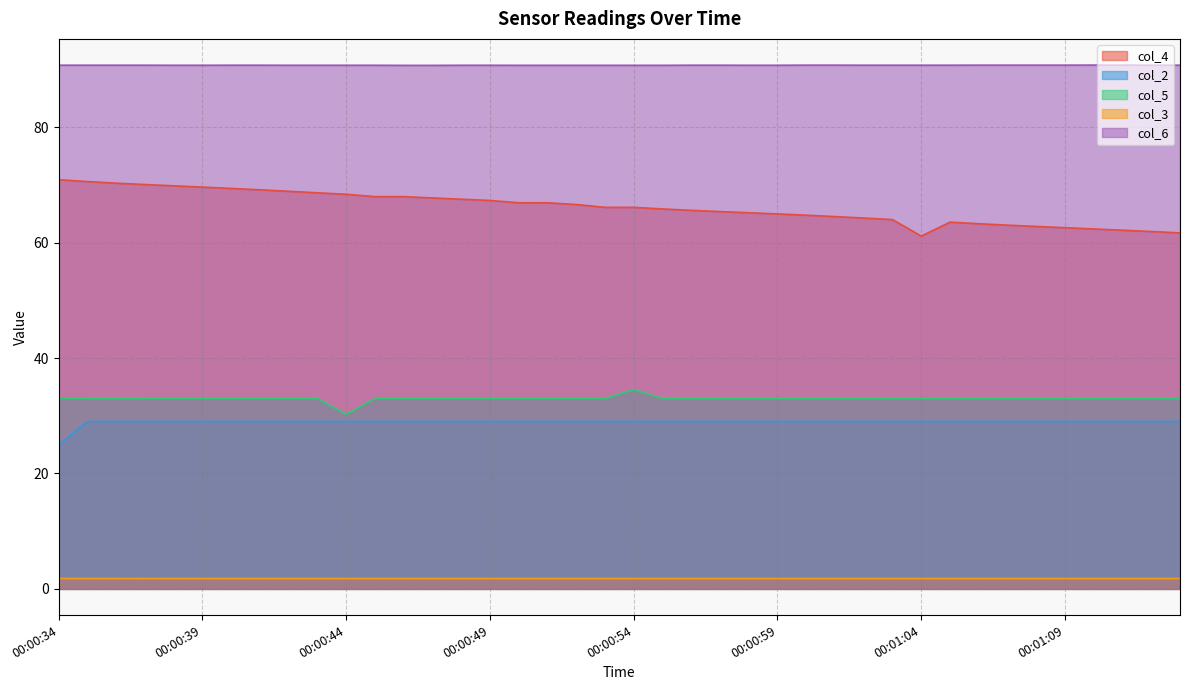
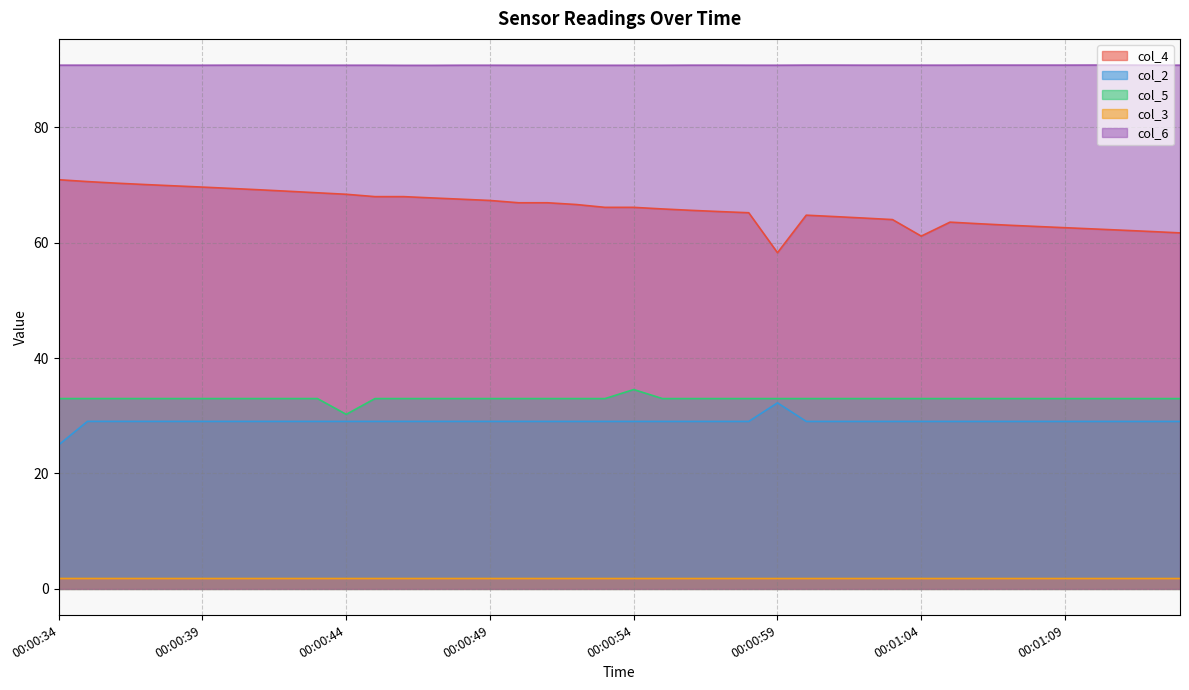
  {
    "col_4": {
      "00:00:34": 71,
      "00:00:39": 70,
      "00:00:44": 68,
      "00:00:49": 67,
      "00:00:54": 66,
-     "00:00:59": 65,
+     "00:00:59": 58,
      "00:01:04": 61,
      "00:01:09": 63
    },
    "col_2": {
      "00:00:34": 25,
      "00:00:39": 29,
      "00:00:44": 29,
      "00:00:49": 29,
      "00:00:54": 29,
-     "00:00:59": 29,
+     "00:00:59": 32,
      "00:01:04": 29,
      "00:01:09": 29
    },
    "col_5": {
      "00:00:34": 33,
      "00:00:39": 33,
      "00:00:44": 30,
      "00:00:49": 33,
      "00:00:54": 35,
      "00:00:59": 33,
      "00:01:04": 33,
      "00:01:09": 33
    },
    "col_3": {
      "00:00:34": 2,
      "00:00:39": 2,
      "00:00:44": 2,
      "00:00:49": 2,
      "00:00:54": 2,
      "00:00:59": 2,
      "00:01:04": 2,
      "00:01:09": 2
    },
    "col_6": {
      "00:00:34": 91,
      "00:00:39": 91,
      "00:00:44": 91,
      "00:00:49": 91,
      "00:00:54": 91,
      "00:00:59": 91,
      "00:01:04": 91,
      "00:01:09": 91
    }
  }
